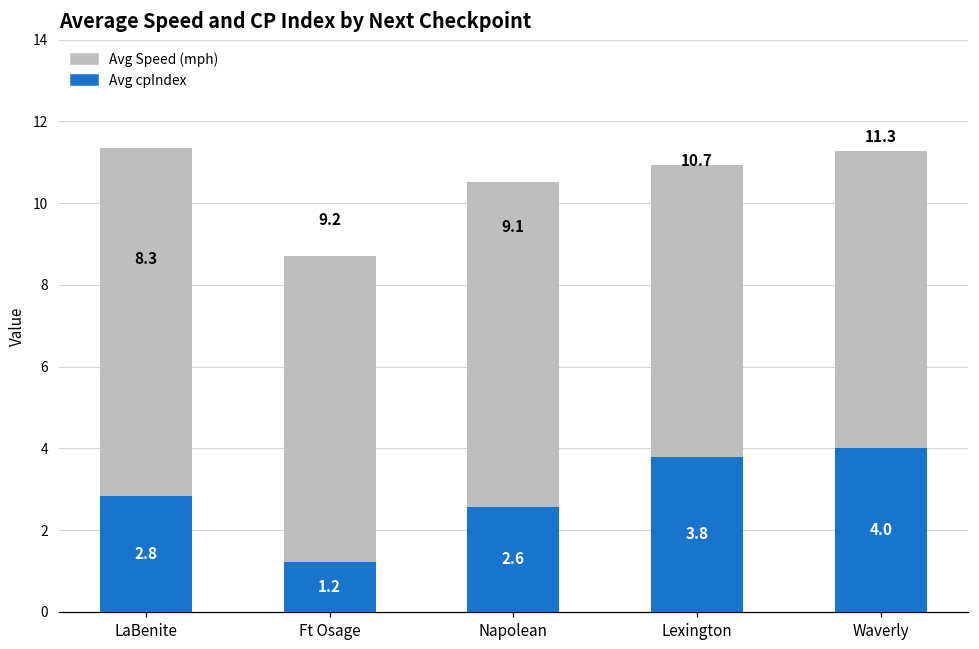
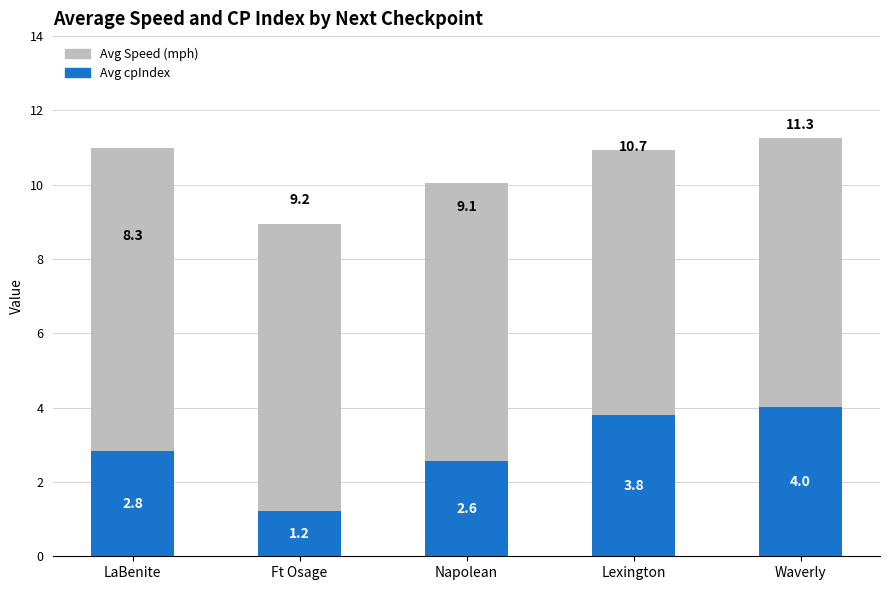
  {
    "Avg cpIndex": {
      "LaBenite": 2.8,
      "Ft Osage": 1.2,
      "Napolean": 2.6,
      "Lexington": 3.8,
      "Waverly": 4.0
    },
    "Avg Speed (mph)": {
-     "LaBenite": 8.5,
-     "Ft Osage": 7.5,
-     "Napolean": 7.9
+     "LaBenite": 8.2,
+     "Ft Osage": 7.7,
+     "Napolean": 7.5
    }
  }
